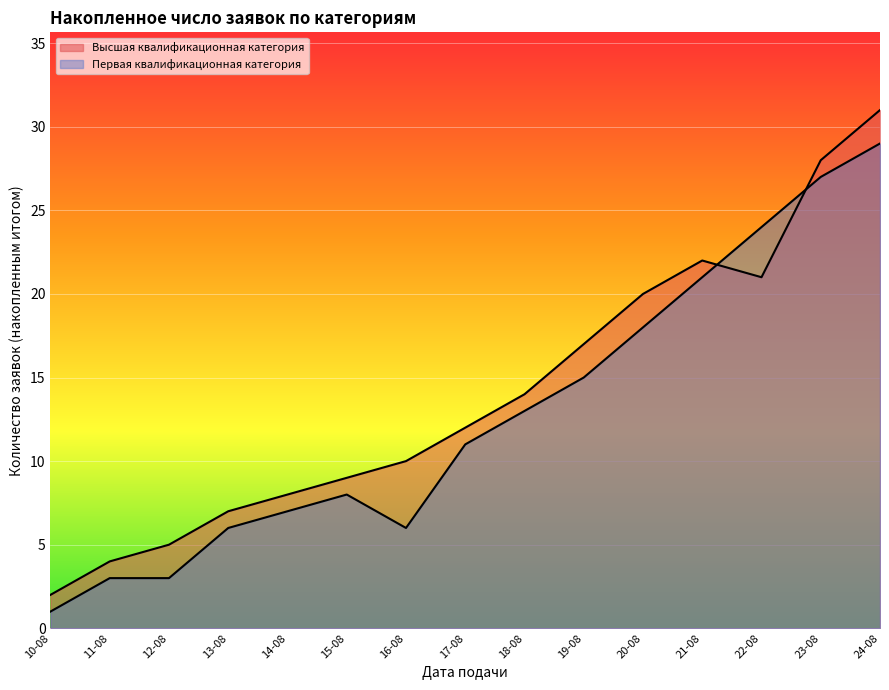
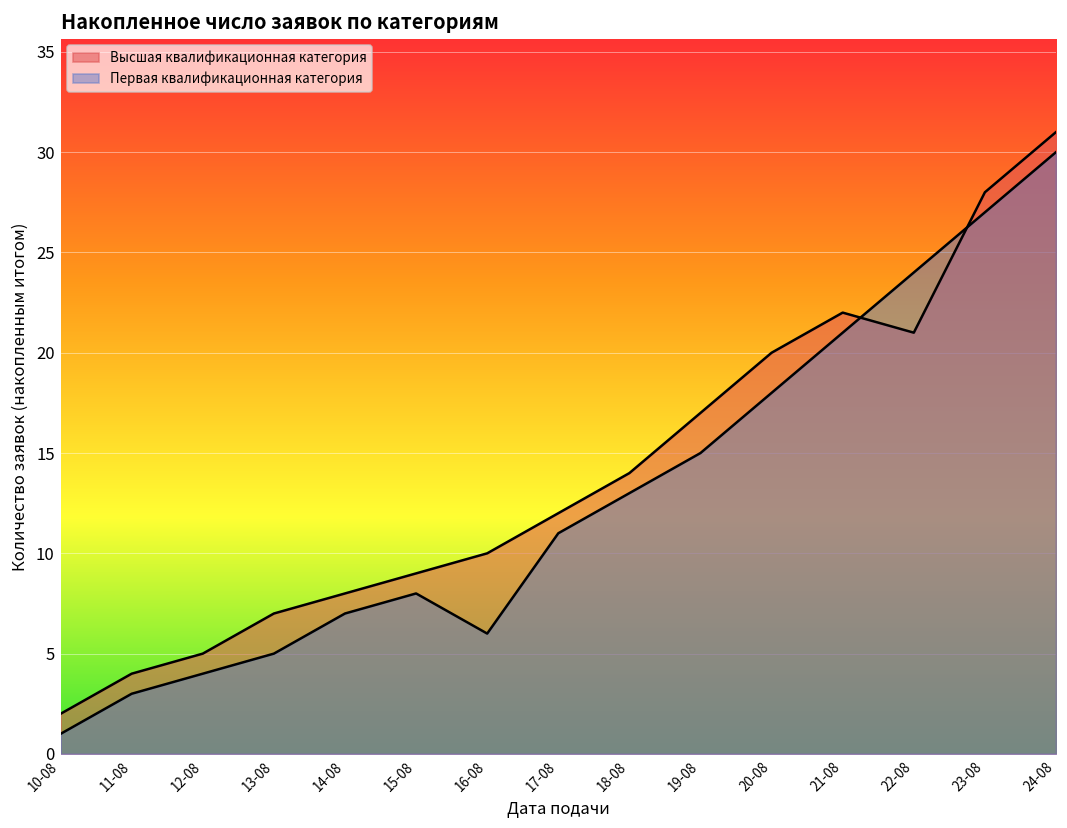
  {
    "Высшая квалификационная категория": {
      "10-08": 2,
      "11-08": 4,
      "12-08": 5,
      "13-08": 7,
      "14-08": 8,
      "15-08": 9,
      "16-08": 10,
      "17-08": 12,
      "18-08": 14,
      "19-08": 17,
      "20-08": 20,
      "21-08": 22,
      "22-08": 21,
      "23-08": 28,
      "24-08": 31
    },
    "Первая квалификационная категория": {
      "10-08": 1,
      "11-08": 3,
-     "12-08": 3,
-     "13-08": 6,
+     "12-08": 4,
+     "13-08": 5,
      "14-08": 7,
      "15-08": 8,
      "16-08": 6,
      "17-08": 11,
      "18-08": 13,
      "19-08": 15,
      "20-08": 18,
      "21-08": 21,
      "22-08": 24,
      "23-08": 27,
-     "24-08": 29
+     "24-08": 30
    }
  }
